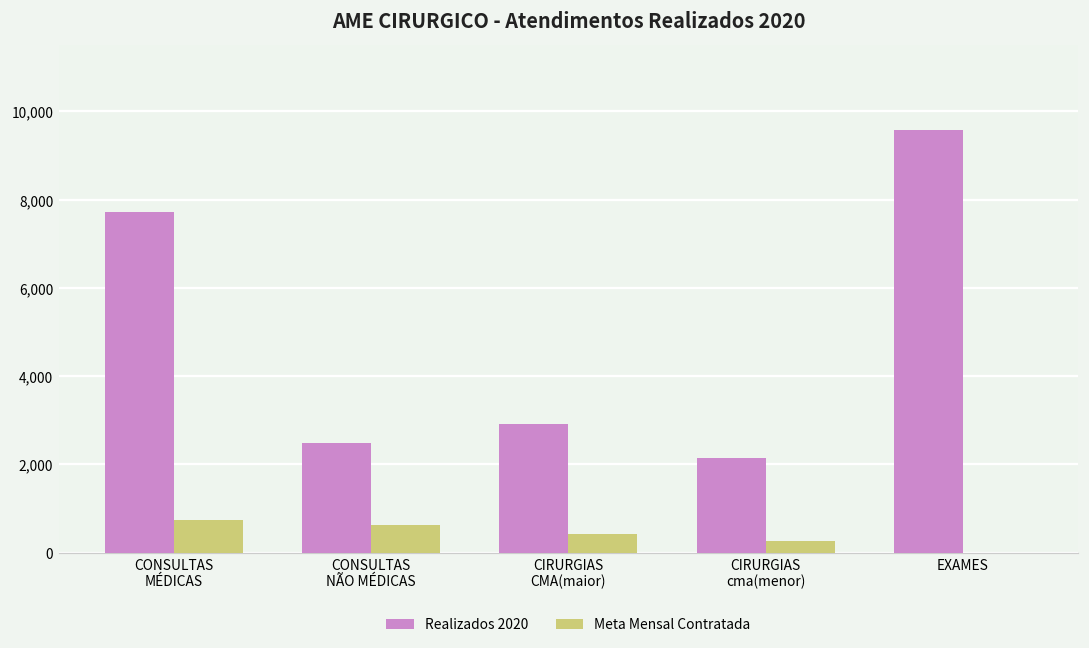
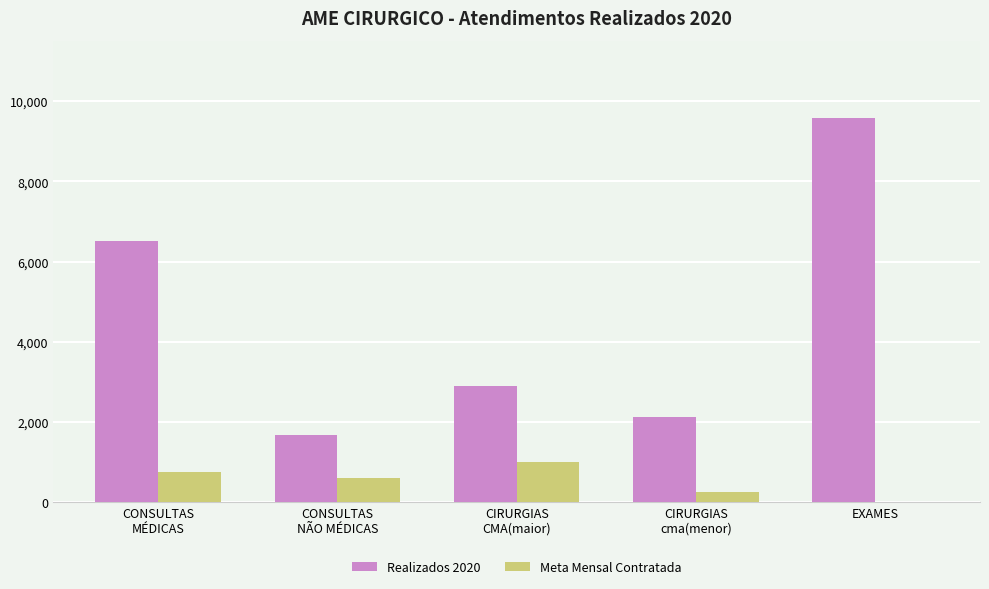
  {
    "Realizados 2020": {
-     "CONSULTAS MÉDICAS": "7,700",
-     "CONSULTAS NÃO MÉDICAS": "2,500",
+     "CONSULTAS MÉDICAS": "6,500",
+     "CONSULTAS NÃO MÉDICAS": "1,700",
      "CIRURGIAS CMA(maior)": "2,900",
      "CIRURGIAS cma(menor)": "2,100",
      "EXAMES": "9,600"
    },
    "Meta Mensal Contratada": {
      "CONSULTAS MÉDICAS": "700",
      "CONSULTAS NÃO MÉDICAS": "600",
-     "CIRURGIAS CMA(maior)": "400",
+     "CIRURGIAS CMA(maior)": "1,000",
      "CIRURGIAS cma(menor)": "300",
      "EXAMES": "0"
    }
  }
